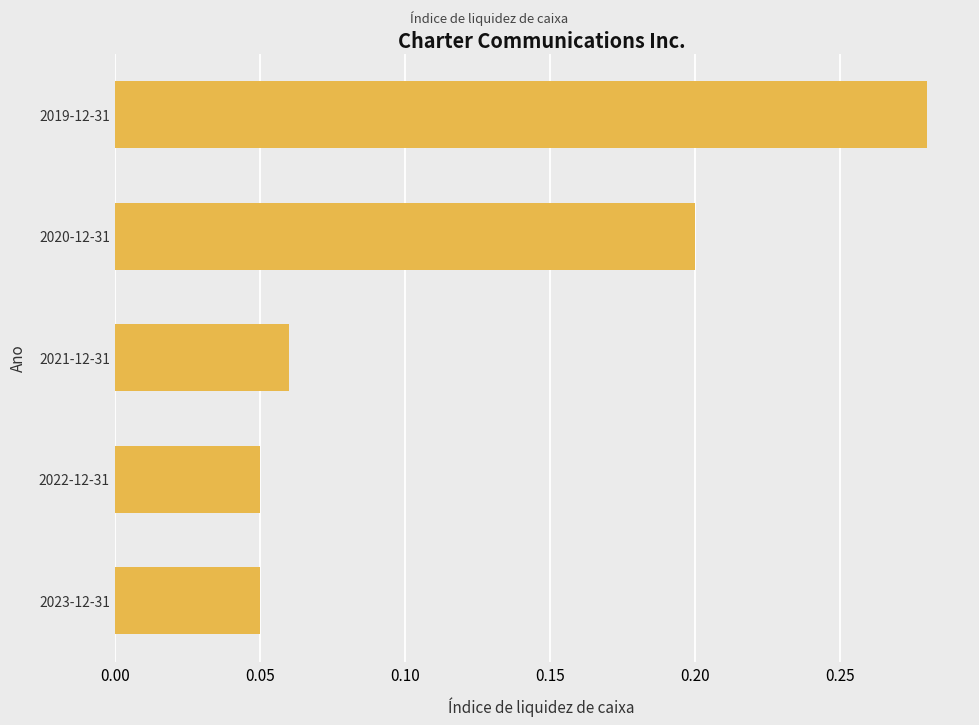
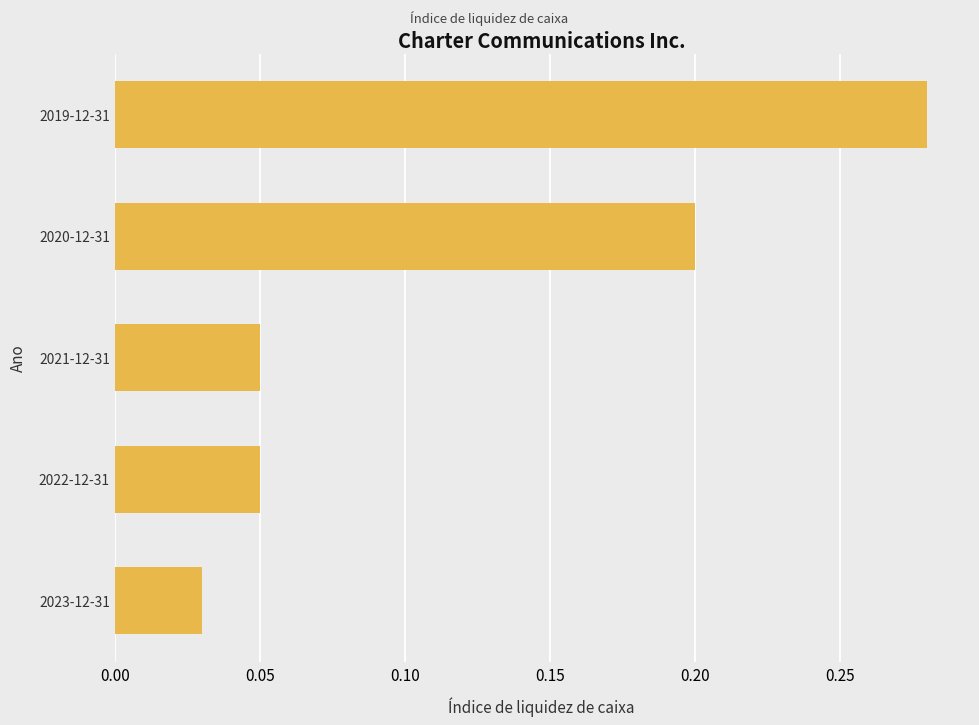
  {
    "2019-12-31": 0.28,
    "2020-12-31": 0.20,
-   "2021-12-31": 0.06,
+   "2021-12-31": 0.05,
    "2022-12-31": 0.05,
-   "2023-12-31": 0.05
+   "2023-12-31": 0.03
  }
